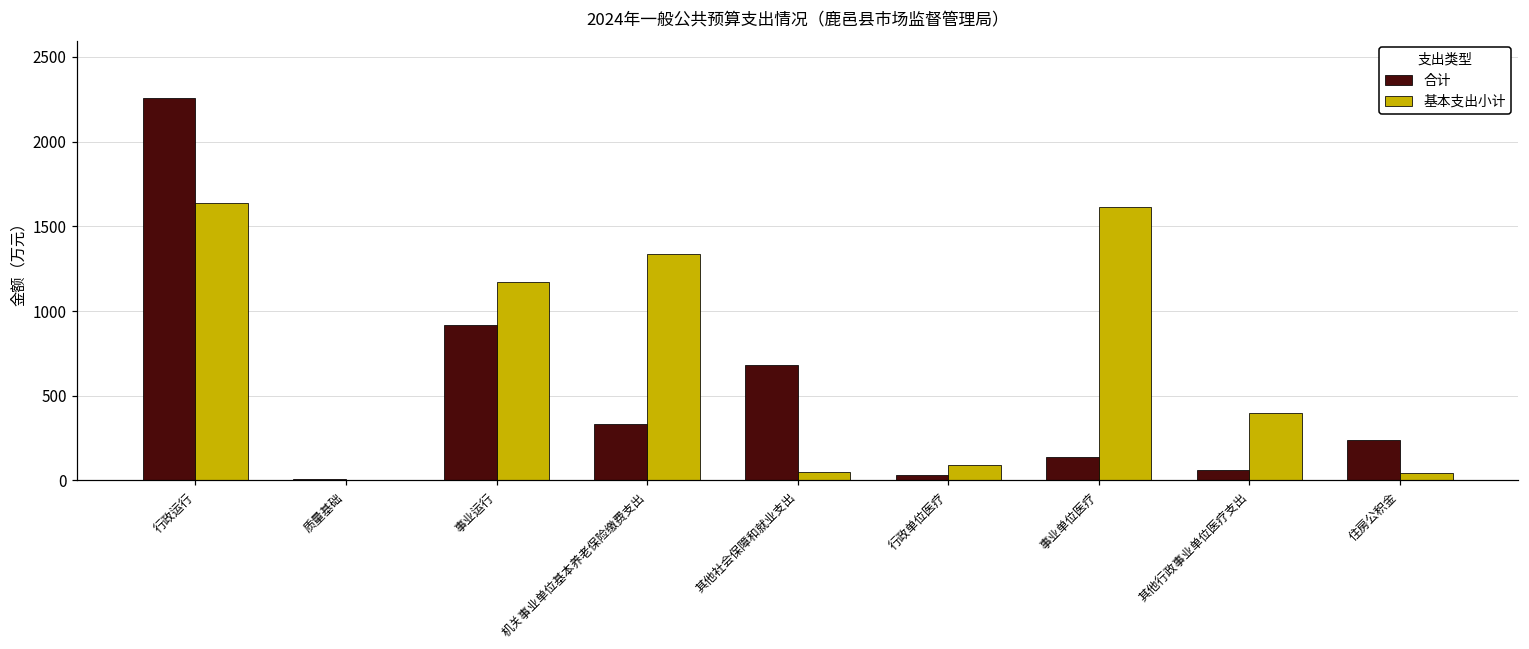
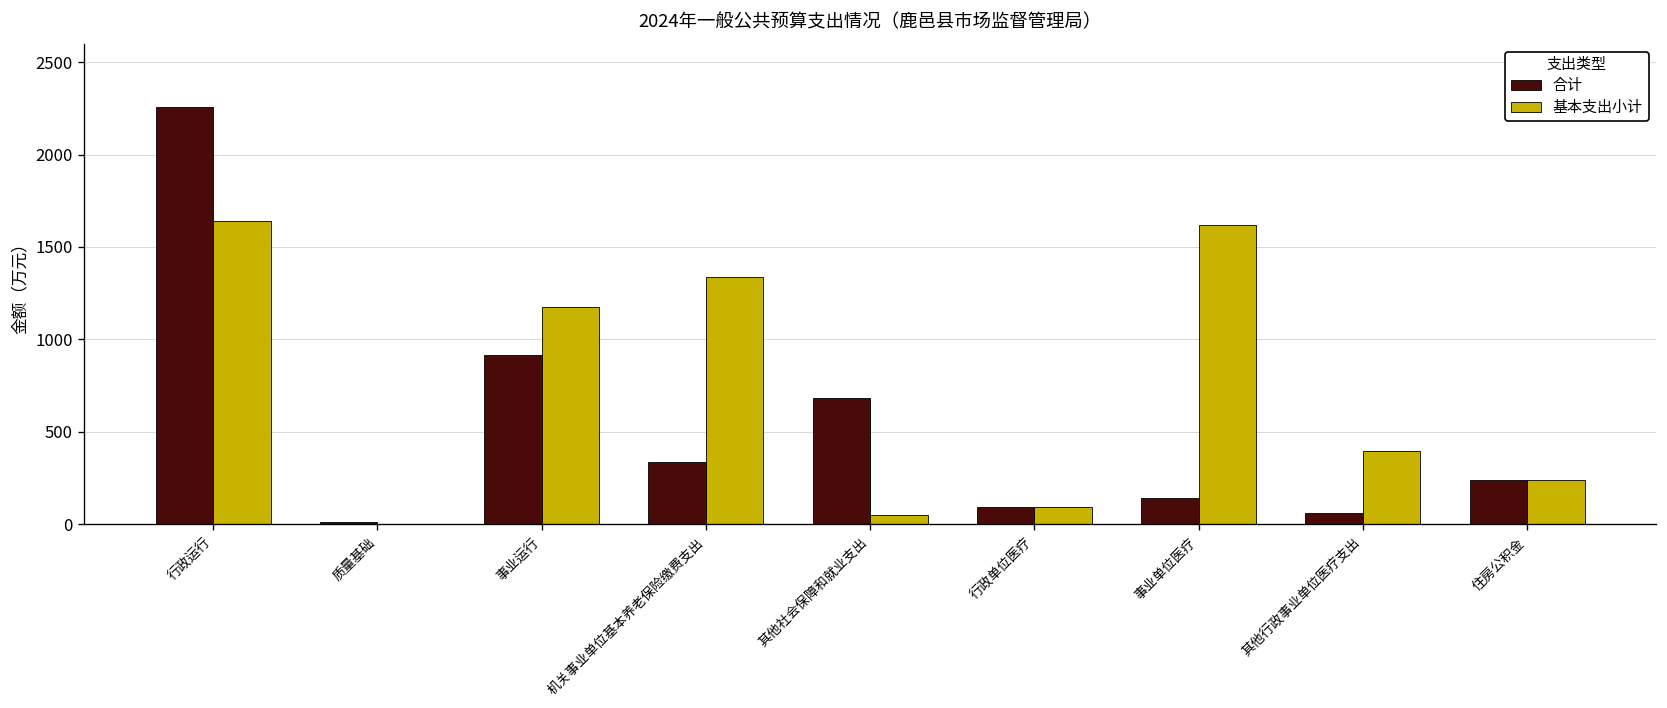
  {
    "合计": {
      "行政运行": 2260,
      "事业运行": 920,
      "机关事业单位基本养老保险缴费支出": 330,
      "其他社会保障和就业支出": 680,
-     "行政单位医疗": 30,
+     "行政单位医疗": 90,
      "事业单位医疗": 140,
      "其他行政事业单位医疗支出": 60,
      "住房公积金": 240
    },
    "基本支出小计": {
      "行政运行": 1640,
      "质量基础": 0,
      "事业运行": 1170,
      "机关事业单位基本养老保险缴费支出": 1340,
      "其他社会保障和就业支出": 50,
      "行政单位医疗": 90,
      "事业单位医疗": 1620,
      "其他行政事业单位医疗支出": 400,
-     "住房公积金": 40
+     "住房公积金": 240
    }
  }
